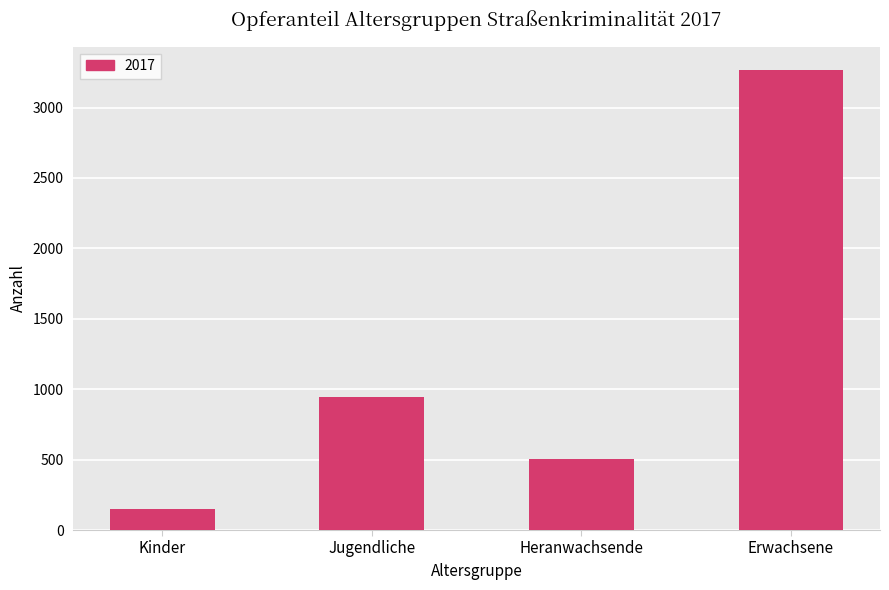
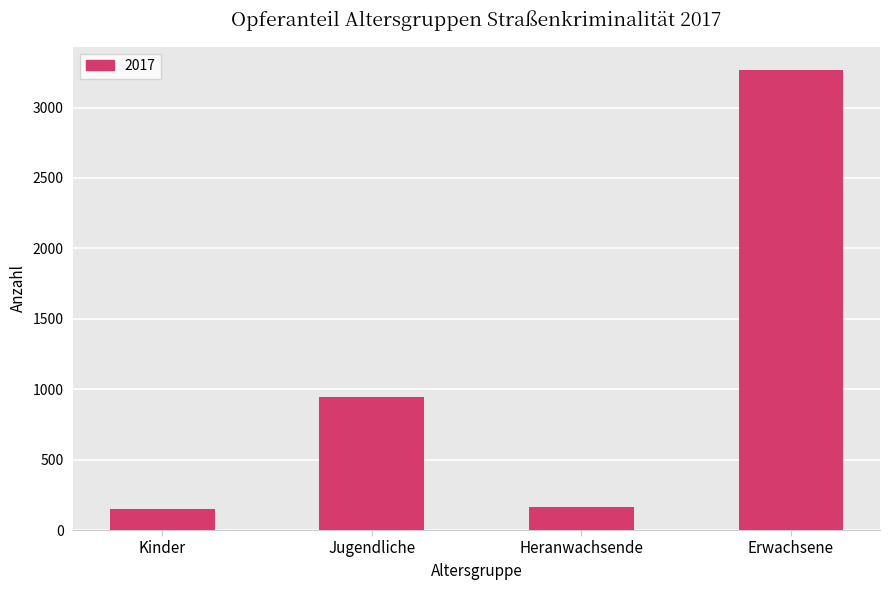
  {
    "Kinder": 150,
    "Jugendliche": 950,
-   "Heranwachsende": 510,
+   "Heranwachsende": 170,
    "Erwachsene": 3270
  }
